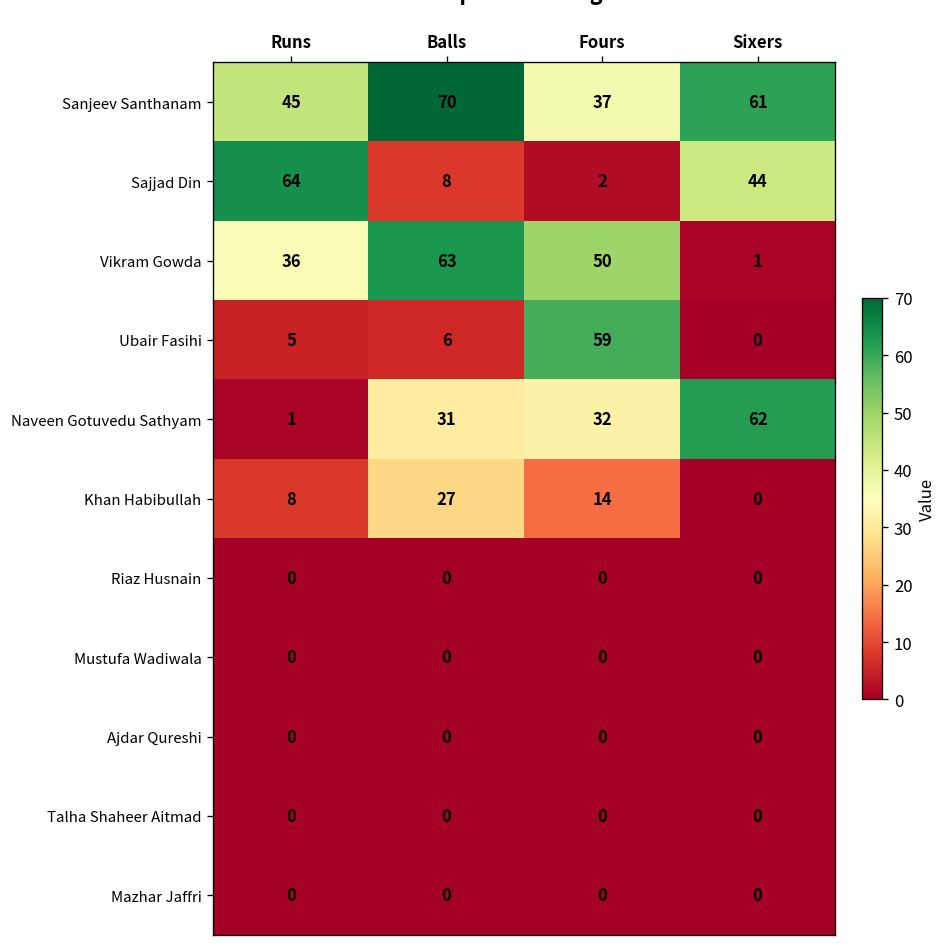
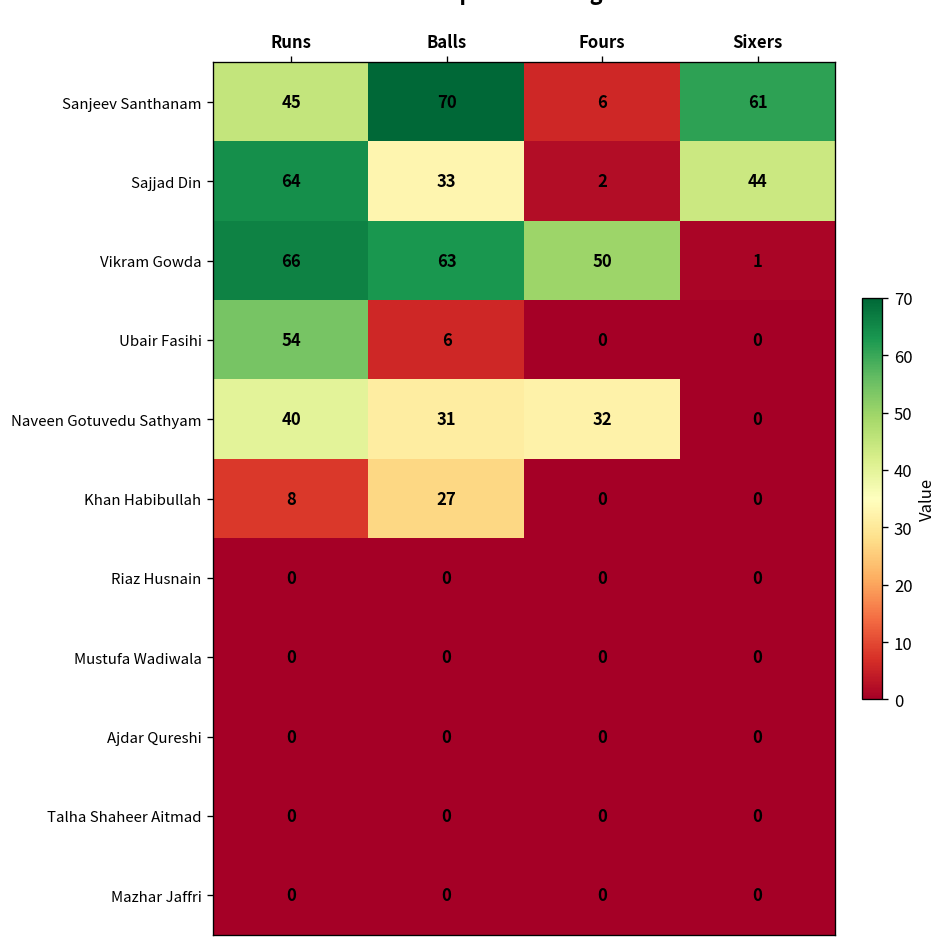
  {
    "Sanjeev Santhanam": {
      "Runs": 45,
      "Balls": 70,
-     "Fours": 37,
+     "Fours": 6,
      "Sixers": 61
    },
    "Sajjad Din": {
      "Runs": 64,
-     "Balls": 8,
+     "Balls": 33,
      "Fours": 2,
      "Sixers": 44
    },
    "Vikram Gowda": {
-     "Runs": 36,
+     "Runs": 66,
      "Balls": 63,
      "Fours": 50,
      "Sixers": 1
    },
    "Ubair Fasihi": {
-     "Runs": 5,
+     "Runs": 54,
      "Balls": 6,
-     "Fours": 59,
+     "Fours": 0,
      "Sixers": 0
    },
    "Naveen Gotuvedu Sathyam": {
-     "Runs": 1,
+     "Runs": 40,
      "Balls": 31,
      "Fours": 32,
-     "Sixers": 62
+     "Sixers": 0
    },
    "Khan Habibullah": {
      "Runs": 8,
      "Balls": 27,
-     "Fours": 14,
+     "Fours": 0,
      "Sixers": 0
    },
    "Riaz Husnain": {
      "Runs": 0,
      "Balls": 0,
      "Fours": 0,
      "Sixers": 0
    },
    "Mustufa Wadiwala": {
      "Runs": 0,
      "Balls": 0,
      "Fours": 0,
      "Sixers": 0
    },
    "Ajdar Qureshi": {
      "Runs": 0,
      "Balls": 0,
      "Fours": 0,
      "Sixers": 0
    },
    "Talha Shaheer Aitmad": {
      "Runs": 0,
      "Balls": 0,
      "Fours": 0,
      "Sixers": 0
    },
    "Mazhar Jaffri": {
      "Runs": 0,
      "Balls": 0,
      "Fours": 0,
      "Sixers": 0
    }
  }
